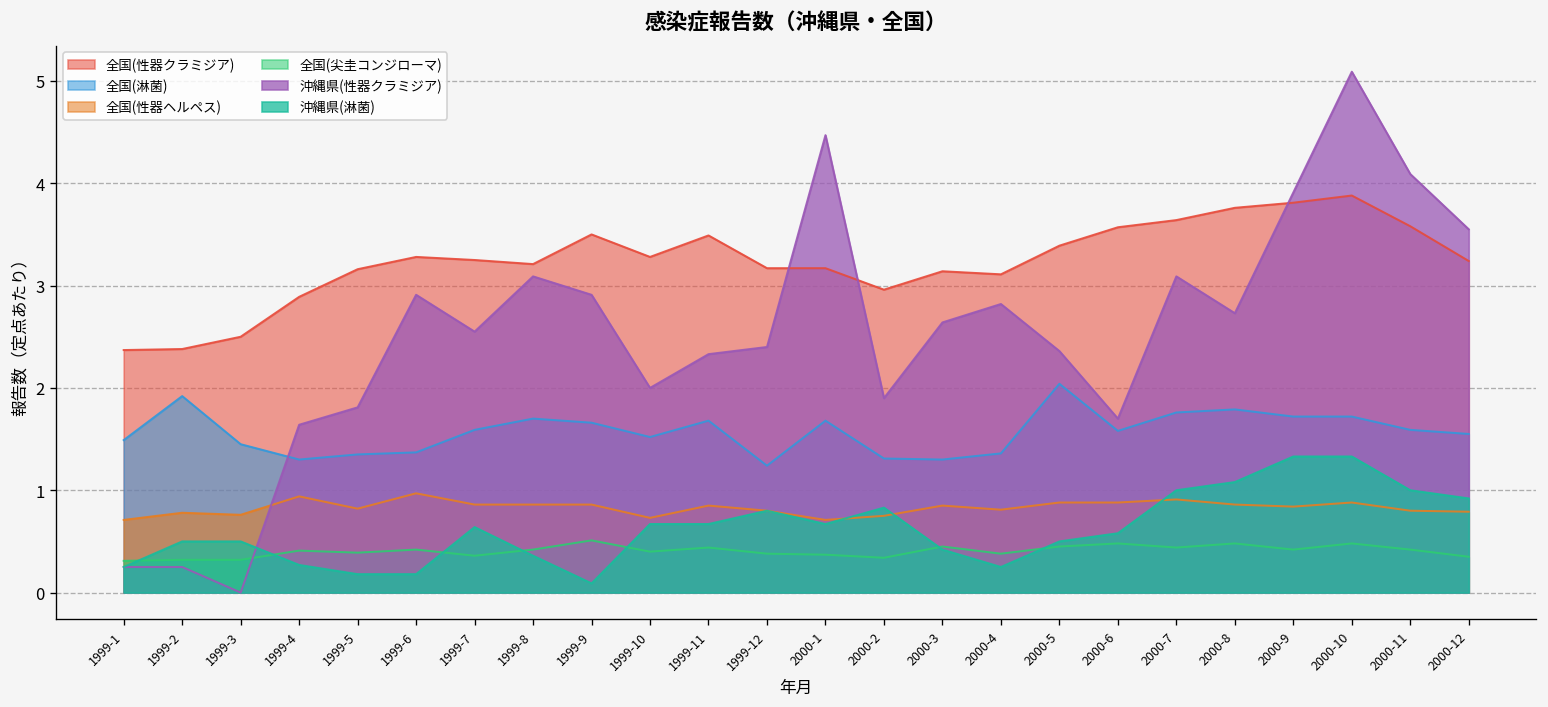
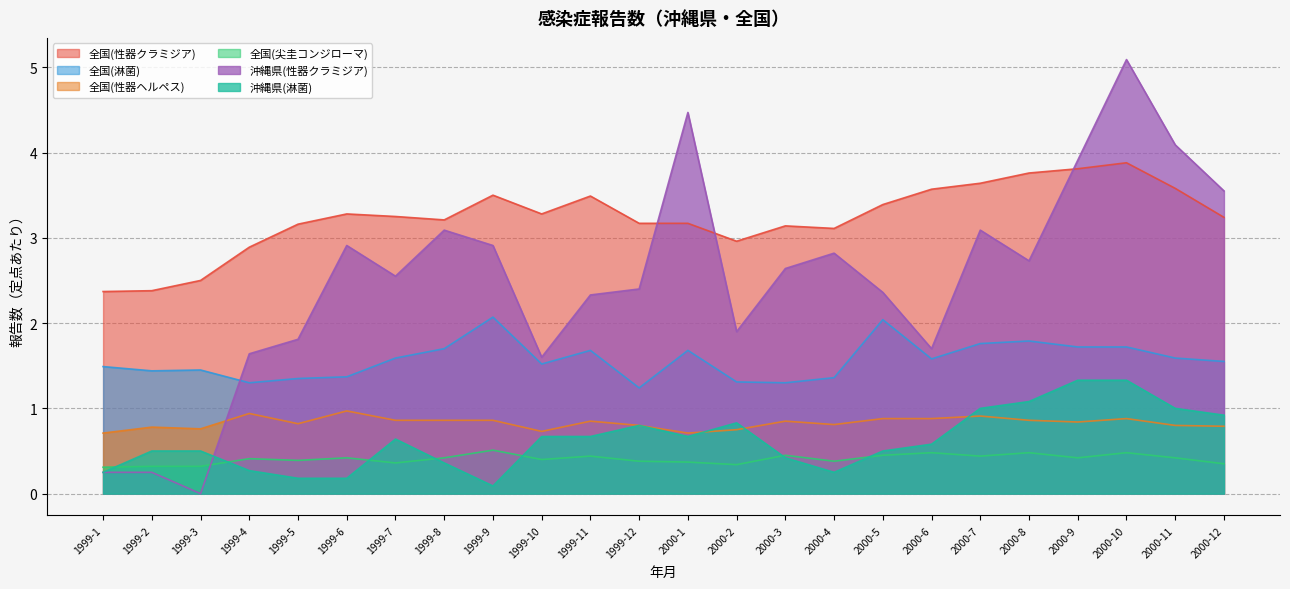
  {
    "全国(淋菌)": {
      "1999-1": 1.5,
-     "1999-2": 1.9,
+     "1999-2": 1.4,
      "1999-3": 1.5,
      "1999-4": 1.3,
      "1999-5": 1.4,
      "1999-6": 1.4,
      "1999-7": 1.6,
      "1999-8": 1.7,
-     "1999-9": 1.7,
+     "1999-9": 2.1,
      "1999-10": 1.5,
      "1999-11": 1.7,
      "1999-12": 1.2,
      "2000-1": 1.7,
      "2000-2": 1.3,
      "2000-3": 1.3,
      "2000-4": 1.4,
      "2000-5": 2.0,
      "2000-6": 1.6,
      "2000-7": 1.8,
      "2000-8": 1.8,
      "2000-9": 1.7,
      "2000-10": 1.7,
      "2000-11": 1.6,
      "2000-12": 1.6
    },
    "沖縄県(性器クラミジア)": {
      "1999-2": 0.3,
      "1999-3": 0.0,
      "1999-4": 1.6,
      "1999-5": 1.8,
      "1999-6": 2.9,
      "1999-7": 2.6,
      "1999-8": 3.1,
      "1999-9": 2.9,
-     "1999-10": 2.0,
+     "1999-10": 1.6,
      "1999-11": 2.3,
      "1999-12": 2.4,
      "2000-1": 4.5,
      "2000-2": 1.9,
      "2000-3": 2.6,
      "2000-4": 2.8,
      "2000-5": 2.4,
      "2000-6": 1.7,
      "2000-7": 3.1,
      "2000-8": 2.7,
      "2000-9": 3.9,
      "2000-10": 5.1,
      "2000-11": 4.1,
      "2000-12": 3.6
    }
  }
